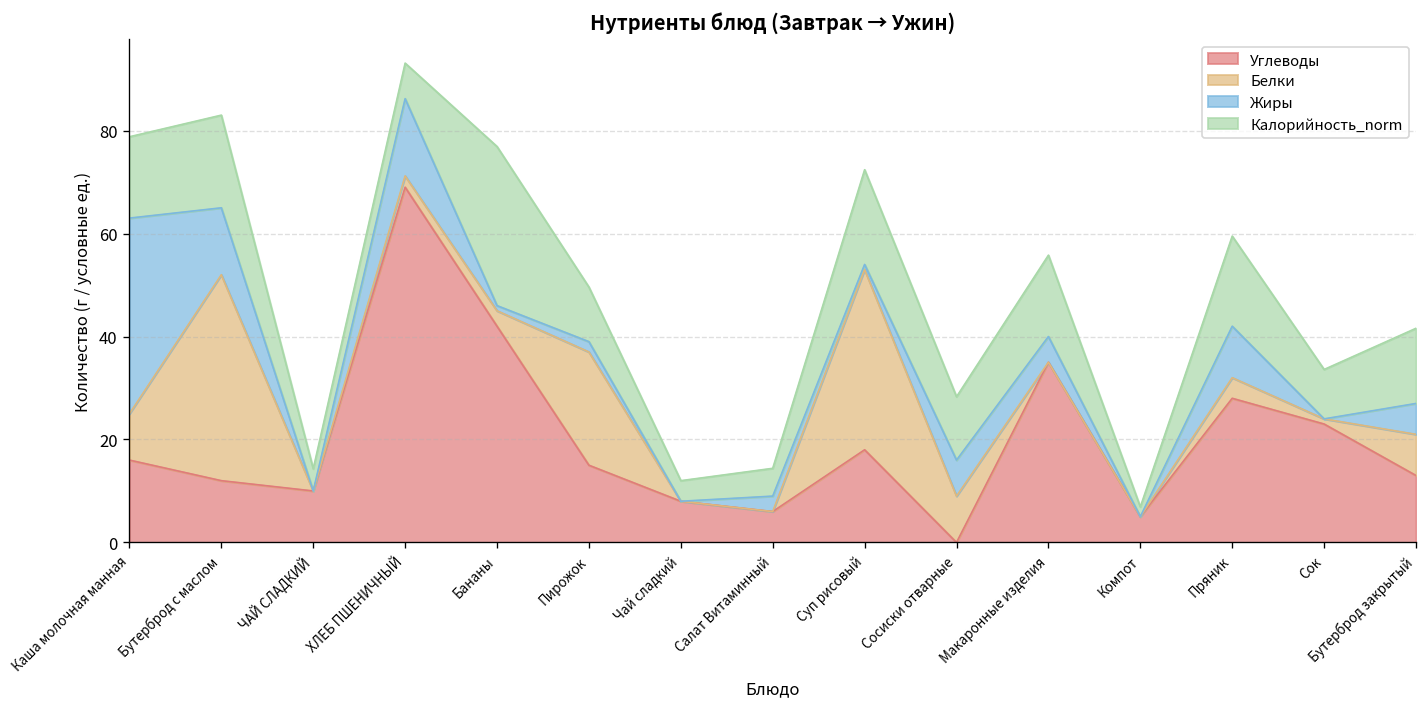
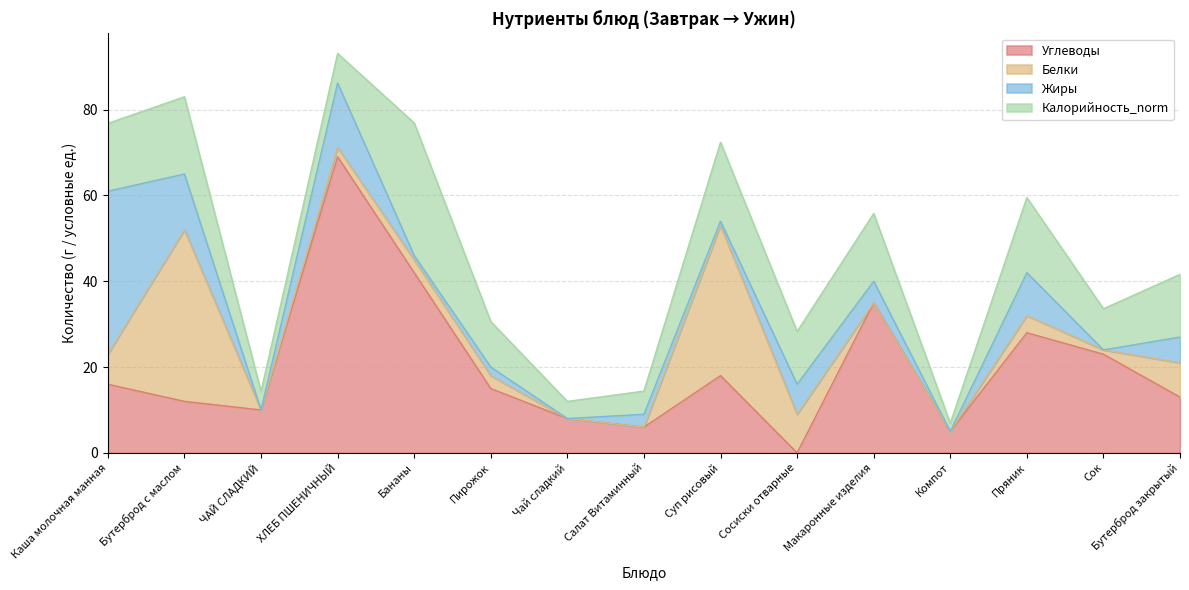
  {
    "Углеводы": {
      "Каша молочная манная": 16,
      "Бутерброд с маслом": 12,
      "ХЛЕБ ПШЕНИЧНЫЙ": 69,
      "Бананы": 42,
      "Пирожок": 15,
      "Суп рисовый": 18,
      "Сосиски отварные": 0,
      "Пряник": 28,
      "Сок": 23,
      "Бутерброд закрытый": 13
    },
    "Белки": {
-     "Каша молочная манная": 9,
+     "Каша молочная манная": 7,
      "Бутерброд с маслом": 40,
      "ХЛЕБ ПШЕНИЧНЫЙ": 2,
      "Бананы": 3,
-     "Пирожок": 22,
+     "Пирожок": 3,
      "Суп рисовый": 35,
      "Сосиски отварные": 9,
      "Пряник": 4,
      "Бутерброд закрытый": 8
    },
    "Жиры": {
      "Каша молочная манная": 38,
      "Бутерброд с маслом": 13,
      "ХЛЕБ ПШЕНИЧНЫЙ": 15,
      "Бананы": 1,
      "Пирожок": 2,
      "Салат Витаминный": 3,
      "Суп рисовый": 1,
      "Сосиски отварные": 7,
      "Макаронные изделия": 5,
      "Пряник": 10,
      "Бутерброд закрытый": 6
    },
    "Калорийность_norm": {
      "Каша молочная манная": 16,
      "Бутерброд с маслом": 18,
      "ЧАЙ СЛАДКИЙ": 4,
      "ХЛЕБ ПШЕНИЧНЫЙ": 7,
      "Бананы": 31,
      "Пирожок": 11,
      "Чай сладкий": 4,
      "Салат Витаминный": 5,
      "Суп рисовый": 18,
      "Сосиски отварные": 12,
      "Макаронные изделия": 16,
      "Компот": 2,
      "Пряник": 18,
      "Сок": 10,
      "Бутерброд закрытый": 15
    }
  }
